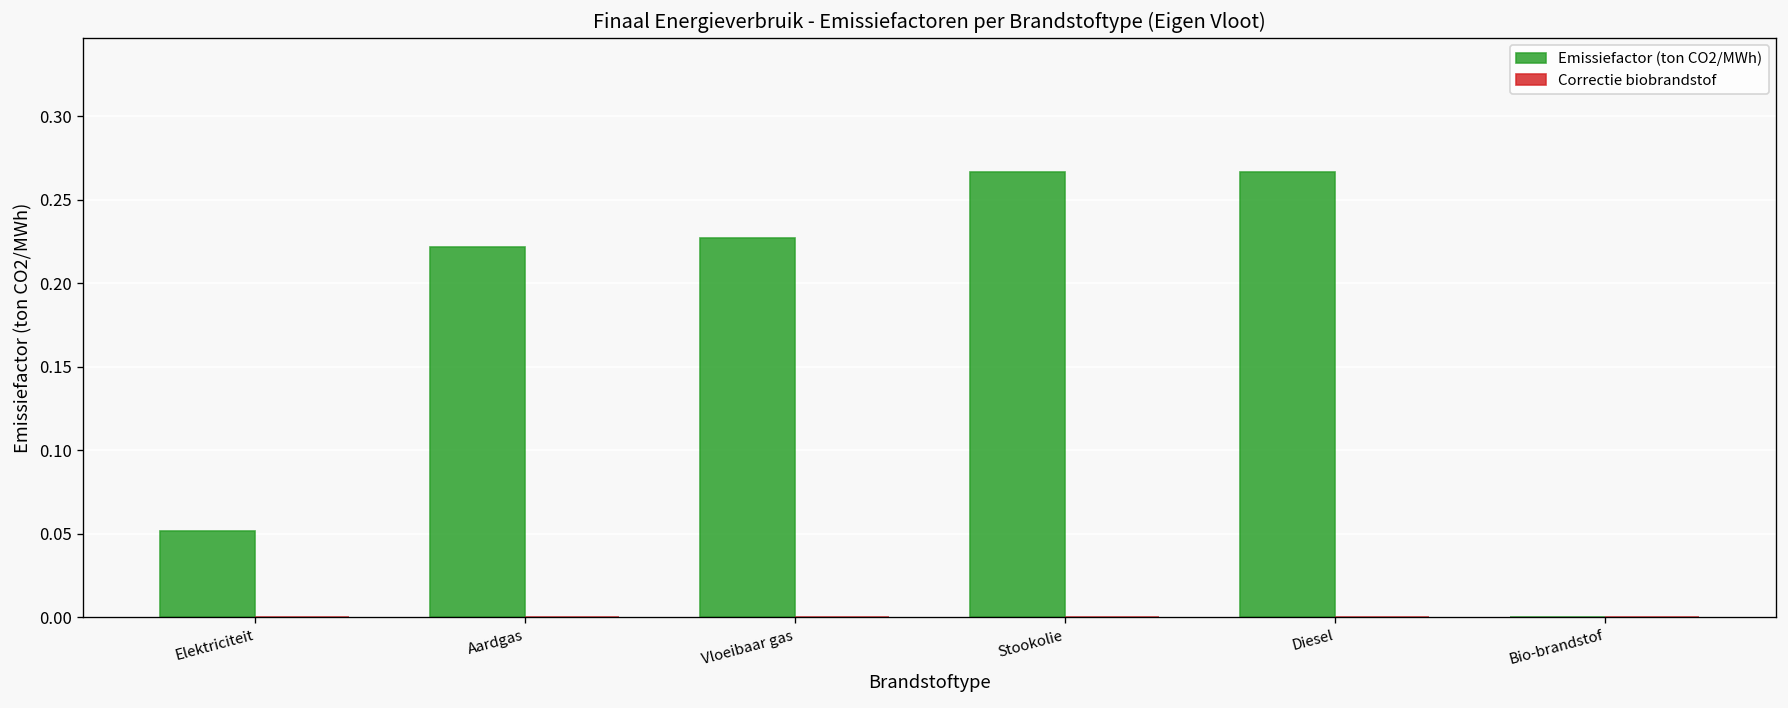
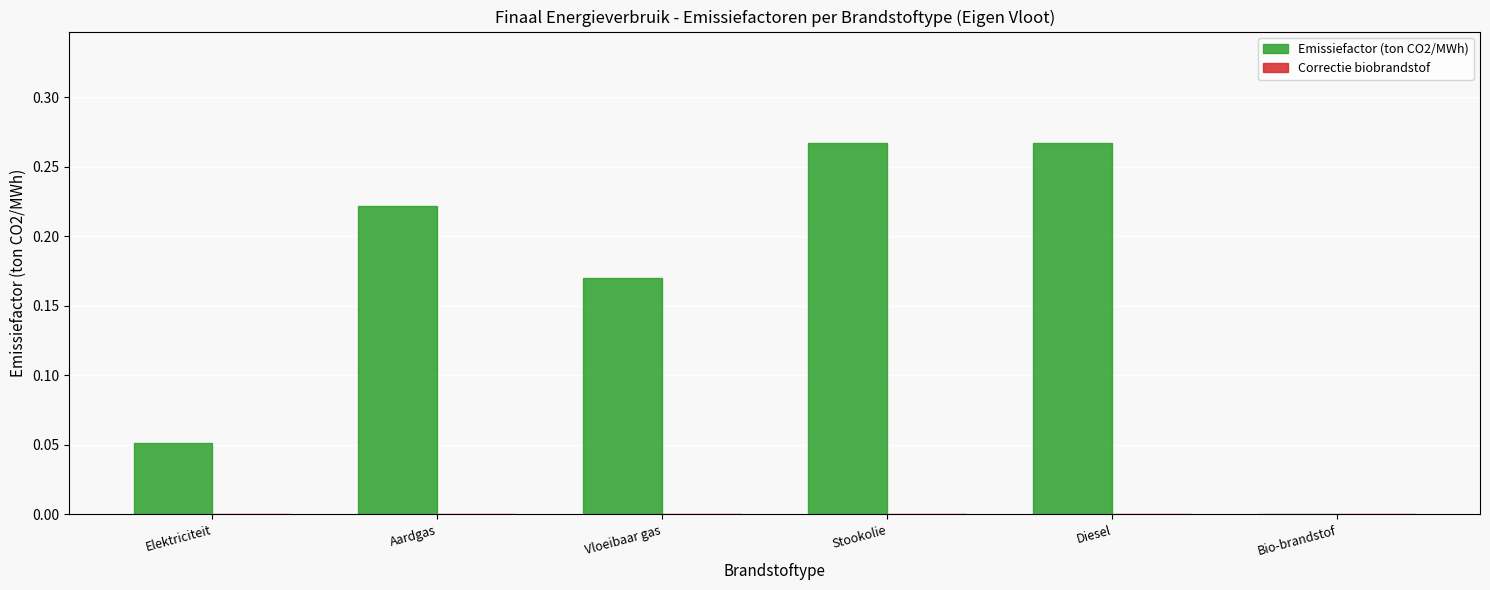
  {
    "Emissiefactor (ton CO2/MWh)": {
      "Elektriciteit": 0.052,
      "Aardgas": 0.222,
-     "Vloeibaar gas": 0.227,
+     "Vloeibaar gas": 0.170,
      "Stookolie": 0.267,
      "Diesel": 0.267,
      "Bio-brandstof": 0.000
    },
    "Correctie biobrandstof": {
      "Elektriciteit": 0.000,
      "Aardgas": 0.000,
      "Vloeibaar gas": 0.000,
      "Stookolie": 0.000,
      "Diesel": 0.000,
      "Bio-brandstof": 0.000
    }
  }
